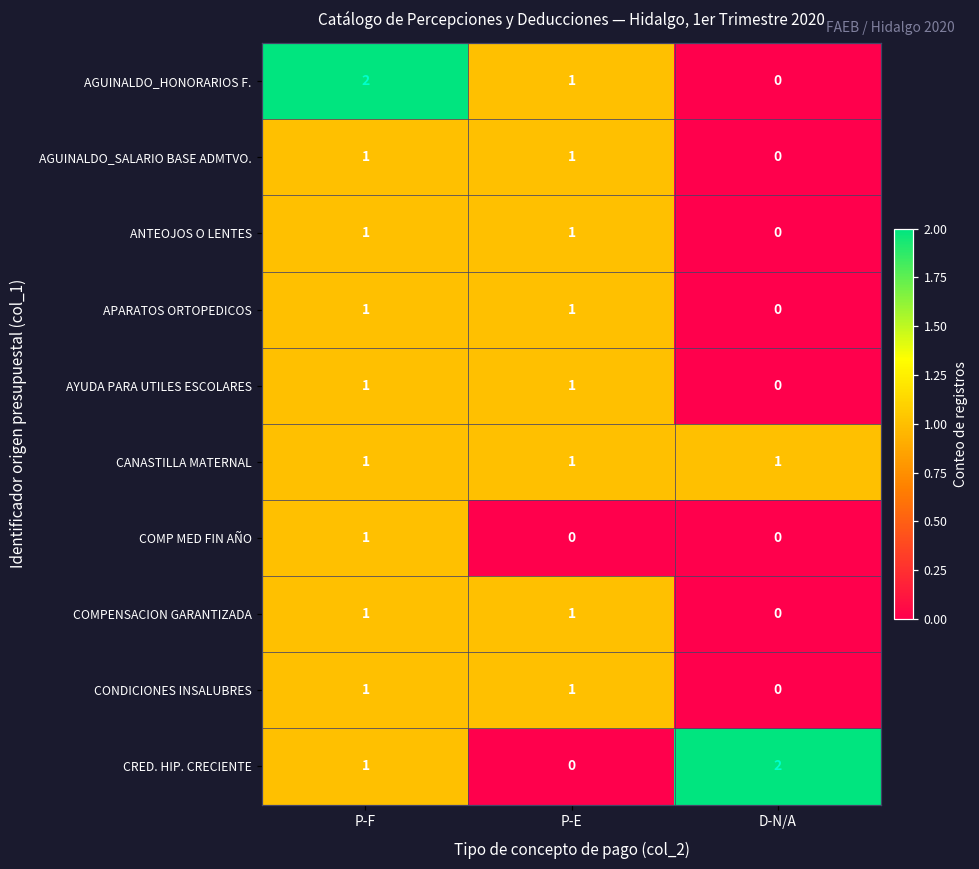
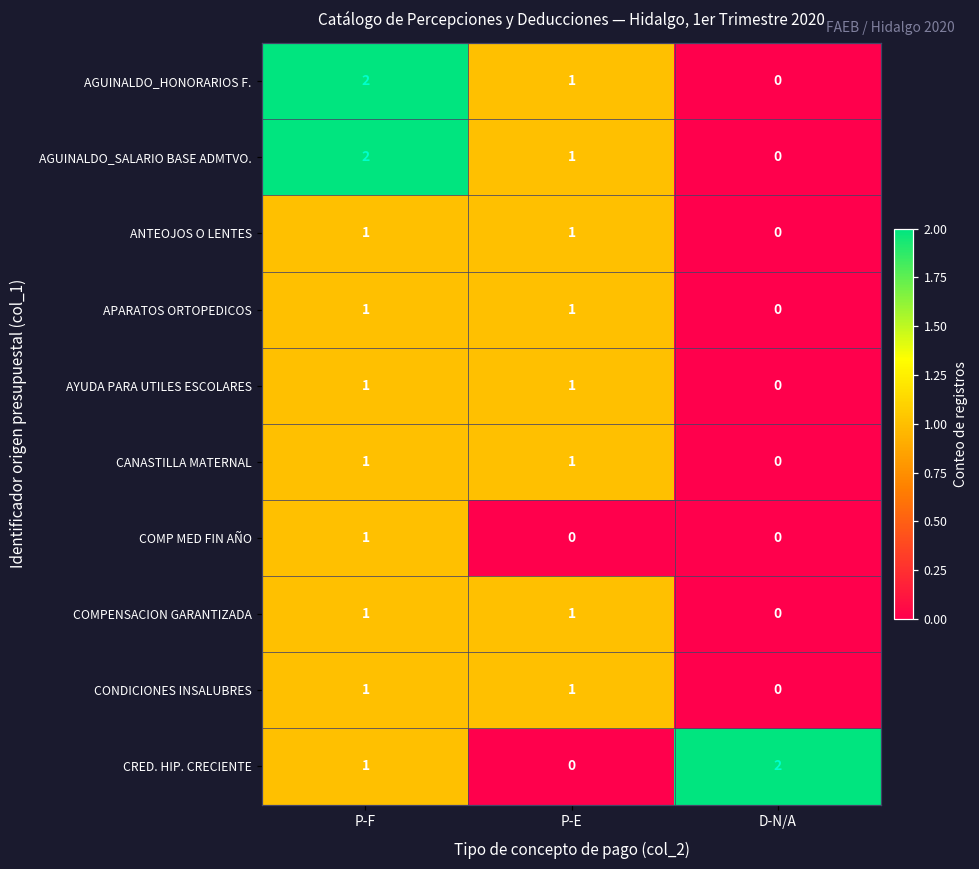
  {
    "AGUINALDO_HONORARIOS F.": {
      "P-F": 2,
      "P-E": 1,
      "D-N/A": 0
    },
    "AGUINALDO_SALARIO BASE ADMTVO.": {
-     "P-F": 1,
+     "P-F": 2,
      "P-E": 1,
      "D-N/A": 0
    },
    "ANTEOJOS O LENTES": {
      "P-F": 1,
      "P-E": 1,
      "D-N/A": 0
    },
    "APARATOS ORTOPEDICOS": {
      "P-F": 1,
      "P-E": 1,
      "D-N/A": 0
    },
    "AYUDA PARA UTILES ESCOLARES": {
      "P-F": 1,
      "P-E": 1,
      "D-N/A": 0
    },
    "CANASTILLA MATERNAL": {
      "P-F": 1,
      "P-E": 1,
-     "D-N/A": 1
+     "D-N/A": 0
    },
    "COMP MED FIN AÑO": {
      "P-F": 1,
      "P-E": 0,
      "D-N/A": 0
    },
    "COMPENSACION GARANTIZADA": {
      "P-F": 1,
      "P-E": 1,
      "D-N/A": 0
    },
    "CONDICIONES INSALUBRES": {
      "P-F": 1,
      "P-E": 1,
      "D-N/A": 0
    },
    "CRED. HIP. CRECIENTE": {
      "P-F": 1,
      "P-E": 0,
      "D-N/A": 2
    }
  }
